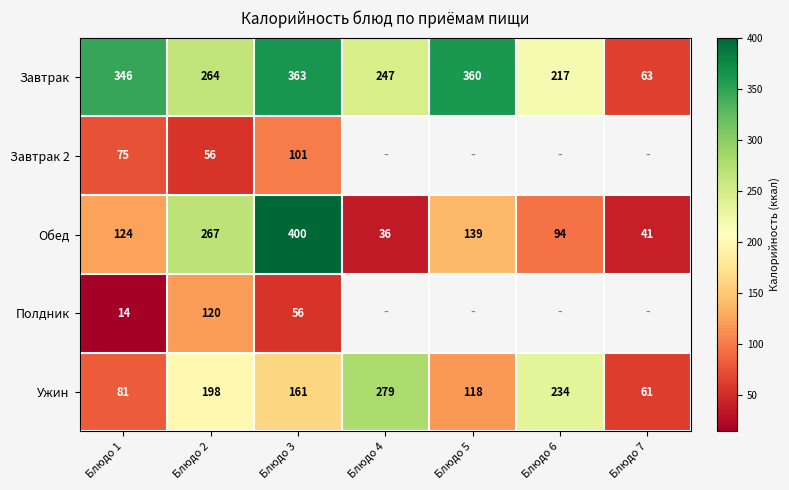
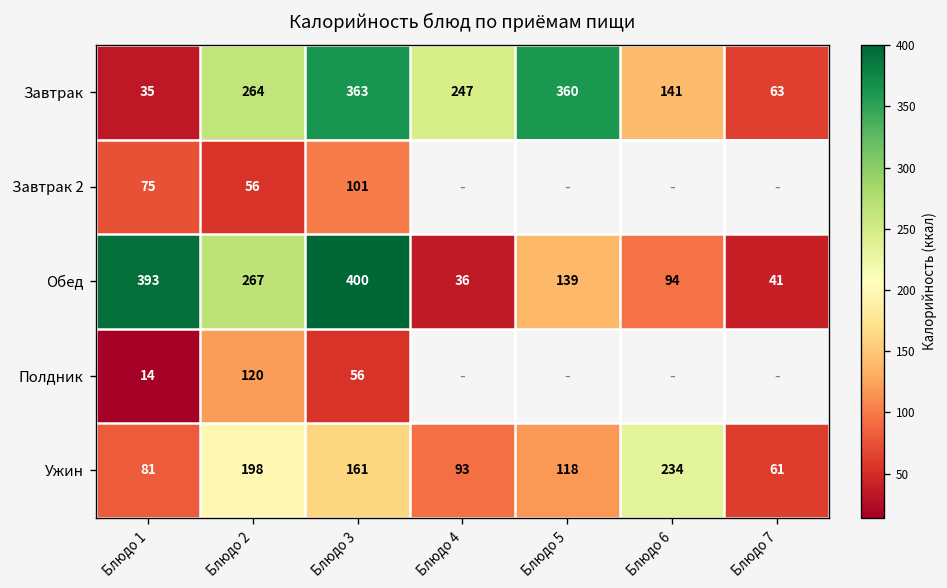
  {
    "Завтрак": {
-     "Блюдо 1": 346,
+     "Блюдо 1": 35,
      "Блюдо 2": 264,
      "Блюдо 3": 363,
      "Блюдо 4": 247,
      "Блюдо 5": 360,
-     "Блюдо 6": 217,
+     "Блюдо 6": 141,
      "Блюдо 7": 63
    },
    "Завтрак 2": {
      "Блюдо 1": 75,
      "Блюдо 2": 56,
      "Блюдо 3": 101
    },
    "Обед": {
-     "Блюдо 1": 124,
+     "Блюдо 1": 393,
      "Блюдо 2": 267,
      "Блюдо 3": 400,
      "Блюдо 4": 36,
      "Блюдо 5": 139,
      "Блюдо 6": 94,
      "Блюдо 7": 41
    },
    "Полдник": {
      "Блюдо 1": 14,
      "Блюдо 2": 120,
      "Блюдо 3": 56
    },
    "Ужин": {
      "Блюдо 1": 81,
      "Блюдо 2": 198,
      "Блюдо 3": 161,
-     "Блюдо 4": 279,
+     "Блюдо 4": 93,
      "Блюдо 5": 118,
      "Блюдо 6": 234,
      "Блюдо 7": 61
    }
  }
